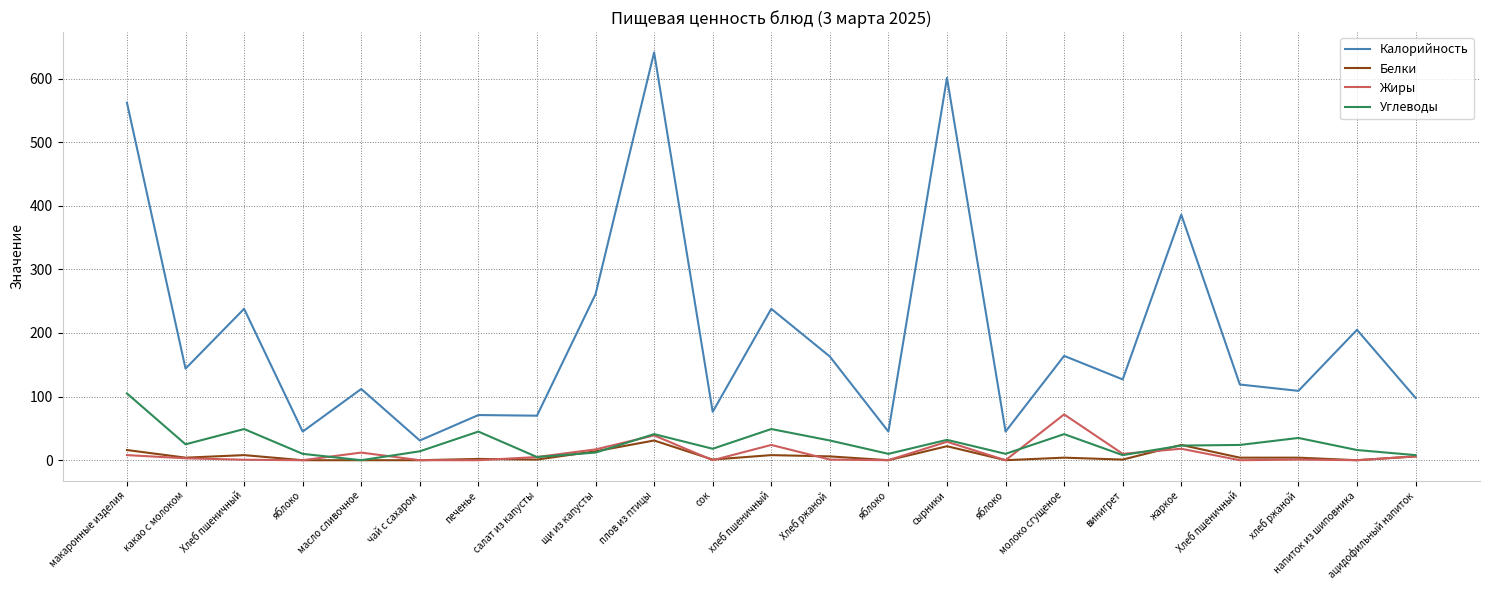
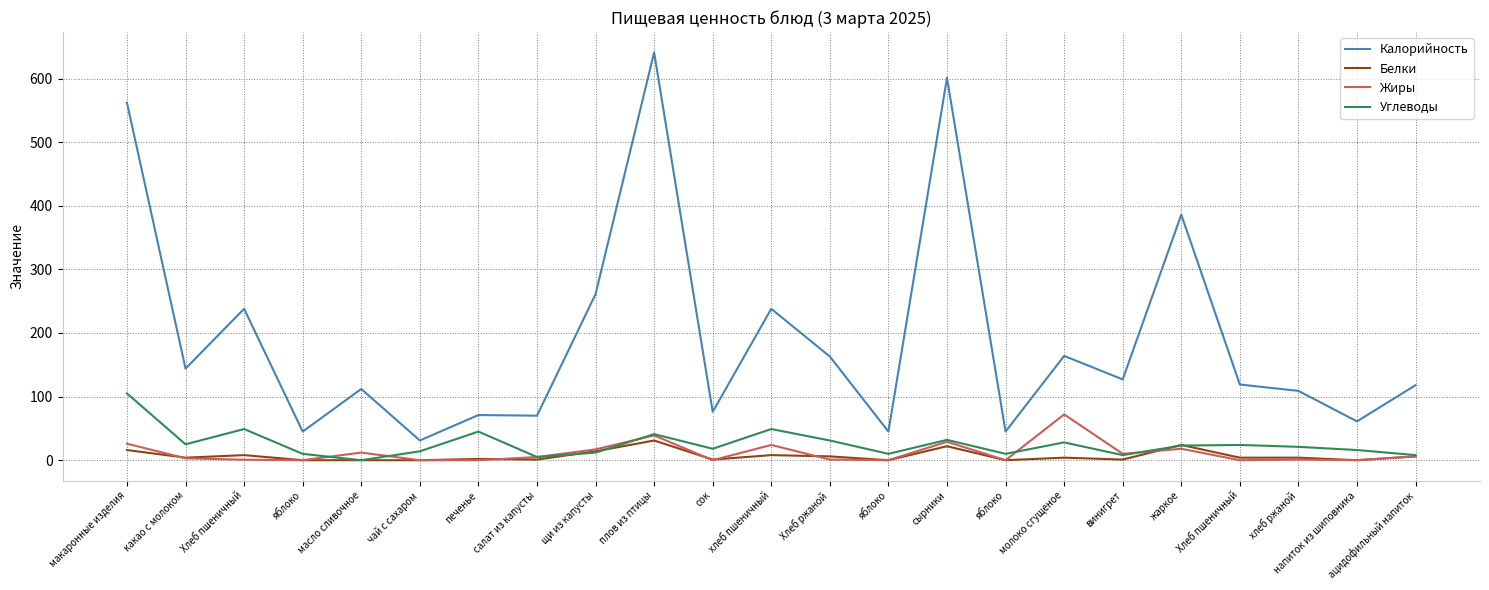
  {
    "Калорийность": {
      "макаронные изделия": 560,
      "какао с молоком": 140,
      "масло сливочное": 110,
      "чай с сахаром": 30,
      "печенье": 70,
      "салат из капусты": 70,
      "щи из капусты": 260,
      "плов из птицы": 640,
      "сок": 80,
      "хлеб пшеничный": 240,
      "Хлеб ржаной": 160,
      "сырники": 600,
      "молоко сгущеное": 160,
      "винигрет": 130,
      "жаркое": 390,
      "хлеб ржаной": 110,
-     "напиток из шиповника": 210,
-     "ацидофильный напиток": 100
+     "напиток из шиповника": 60,
+     "ацидофильный напиток": 120
    },
    "Белки": {
      "макаронные изделия": 20,
      "салат из капусты": 0,
      "плов из птицы": 30,
      "хлеб пшеничный": 10,
      "Хлеб ржаной": 10,
      "сырники": 20,
      "молоко сгущеное": 0,
      "винигрет": 0
    },
    "Жиры": {
-     "макаронные изделия": 10,
+     "макаронные изделия": 30,
      "масло сливочное": 10,
      "хлеб пшеничный": 20,
      "Хлеб ржаной": 0,
      "молоко сгущеное": 70,
      "жаркое": 20
    },
    "Углеводы": {
      "макаронные изделия": 110,
      "какао с молоком": 30,
      "чай с сахаром": 10,
      "печенье": 50,
      "сок": 20,
      "хлеб пшеничный": 50,
      "Хлеб ржаной": 30,
-     "молоко сгущеное": 40,
-     "хлеб ржаной": 40,
+     "молоко сгущеное": 30,
+     "хлеб ржаной": 20,
      "напиток из шиповника": 20
    }
  }
